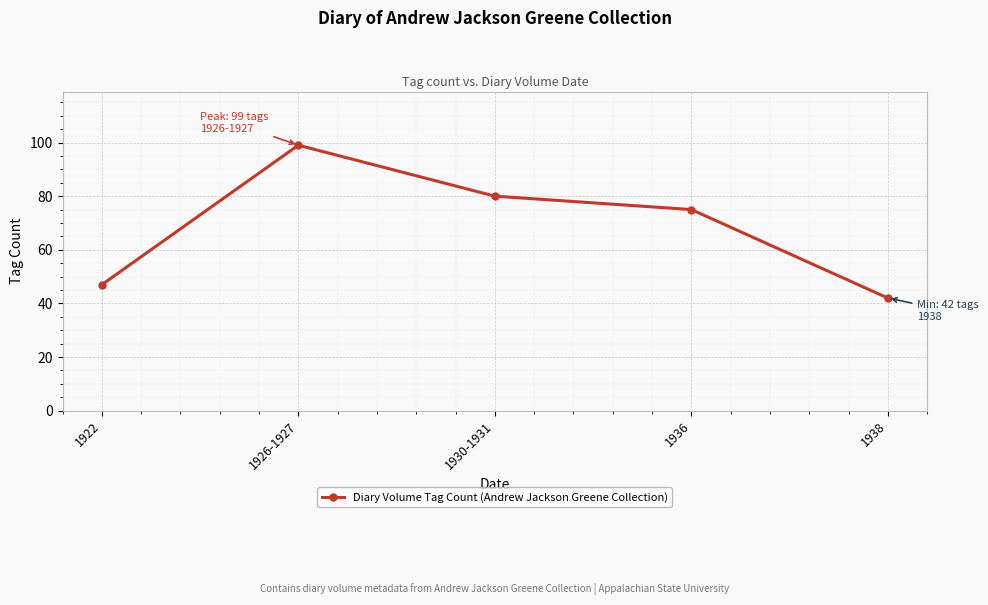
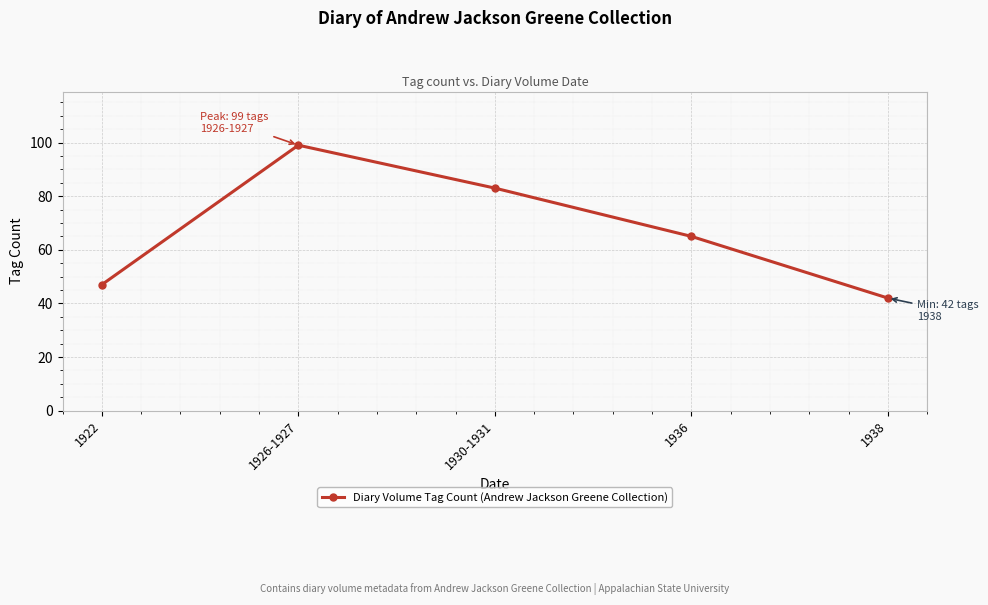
  {
    "1922": 47,
-   "1930-1931": 80,
-   "1936": 75
+   "1930-1931": 83,
+   "1936": 65
  }
